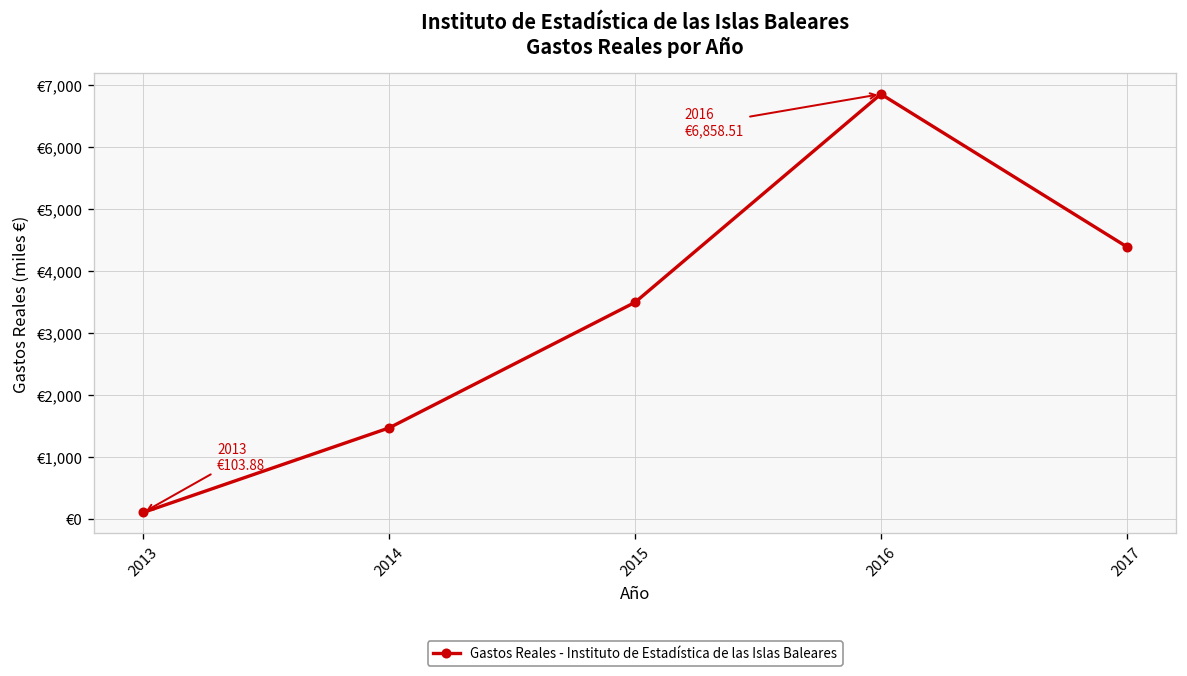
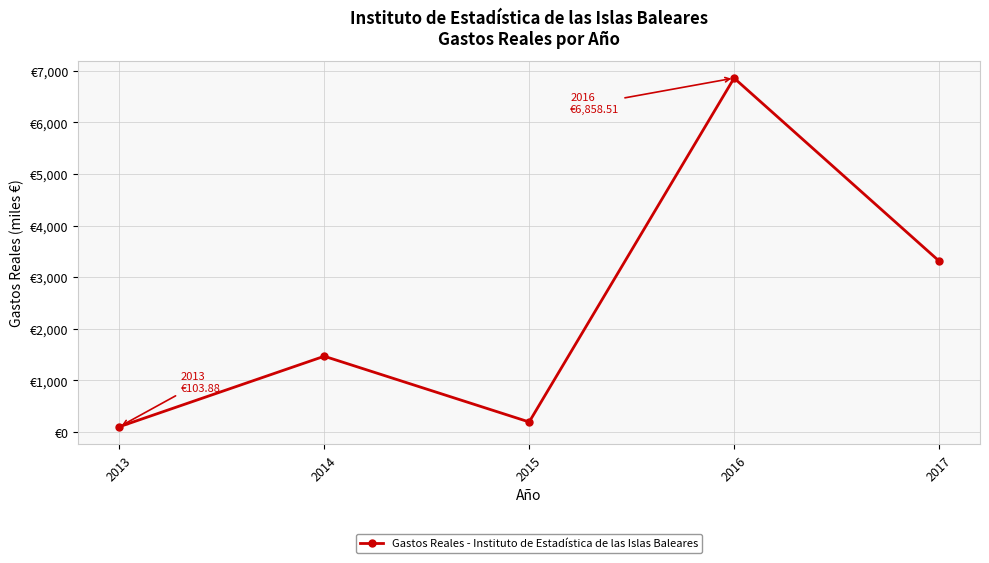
  {
    "2014": "€1,500",
-   "2015": "€3,500",
-   "2017": "€4,400"
+   "2015": "€200",
+   "2017": "€3,300"
  }
